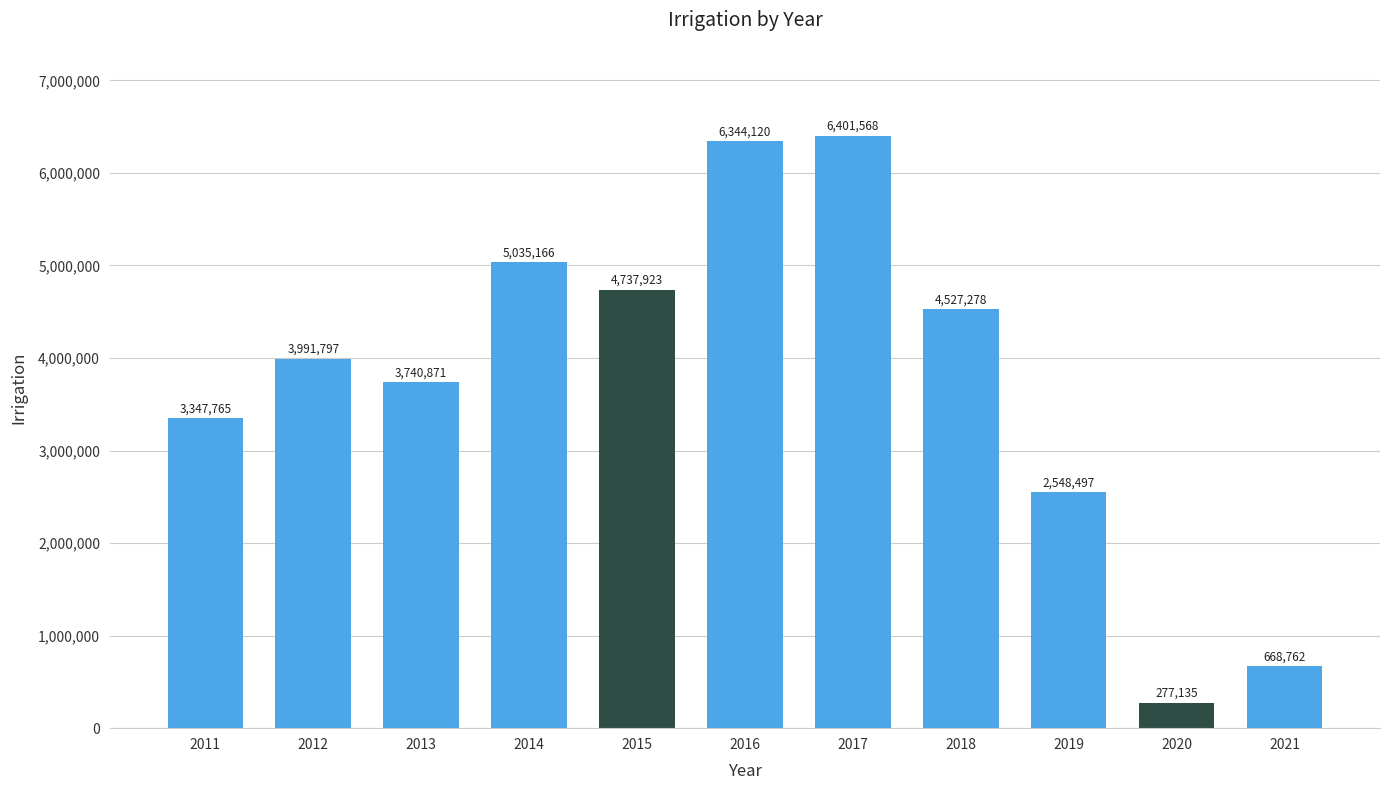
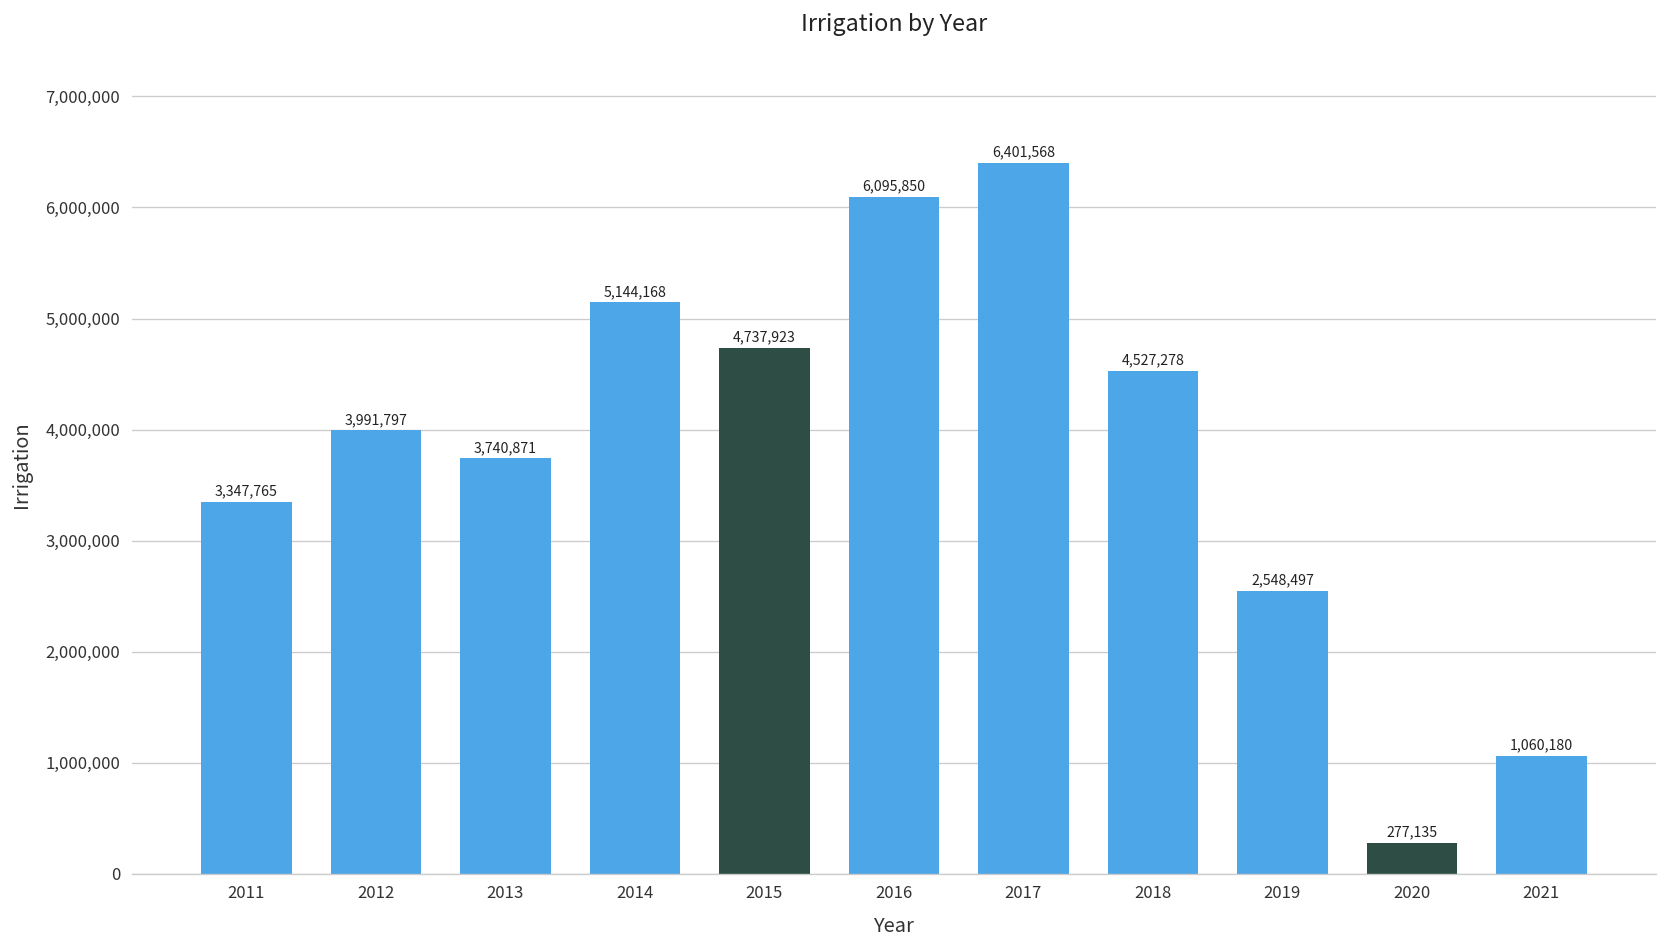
  {
    "2011": "3,347,765",
    "2012": "3,991,797",
    "2013": "3,740,871",
-   "2014": "5,035,166",
+   "2014": "5,144,168",
    "2015": "4,737,923",
-   "2016": "6,344,120",
+   "2016": "6,095,850",
    "2017": "6,401,568",
    "2018": "4,527,278",
    "2019": "2,548,497",
    "2020": "277,135",
-   "2021": "668,762"
+   "2021": "1,060,180"
  }
